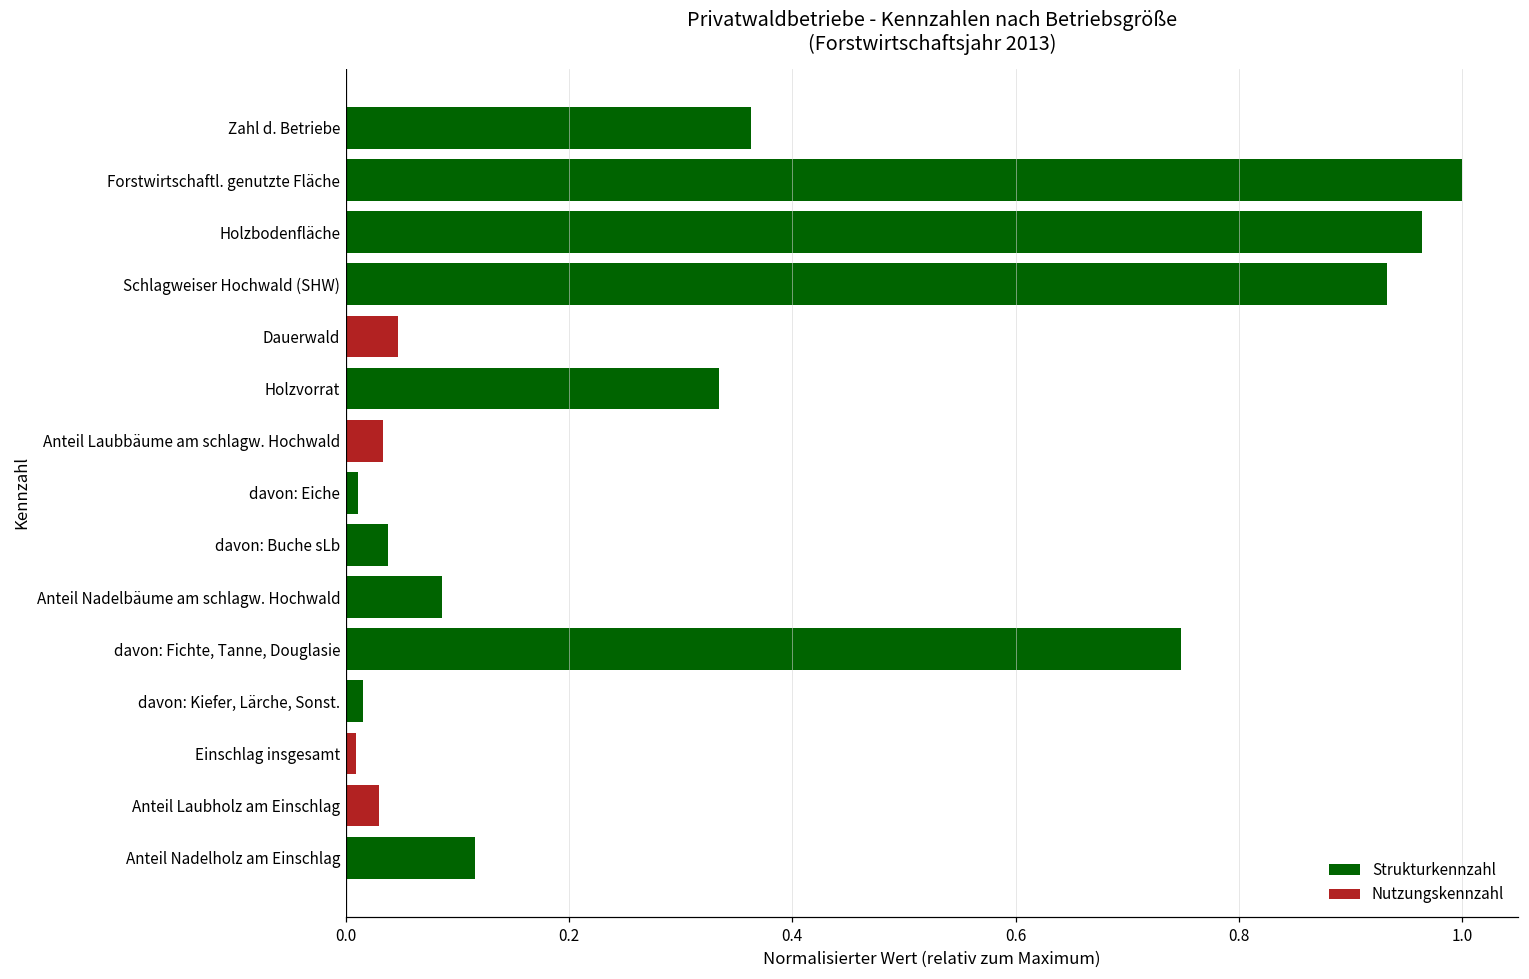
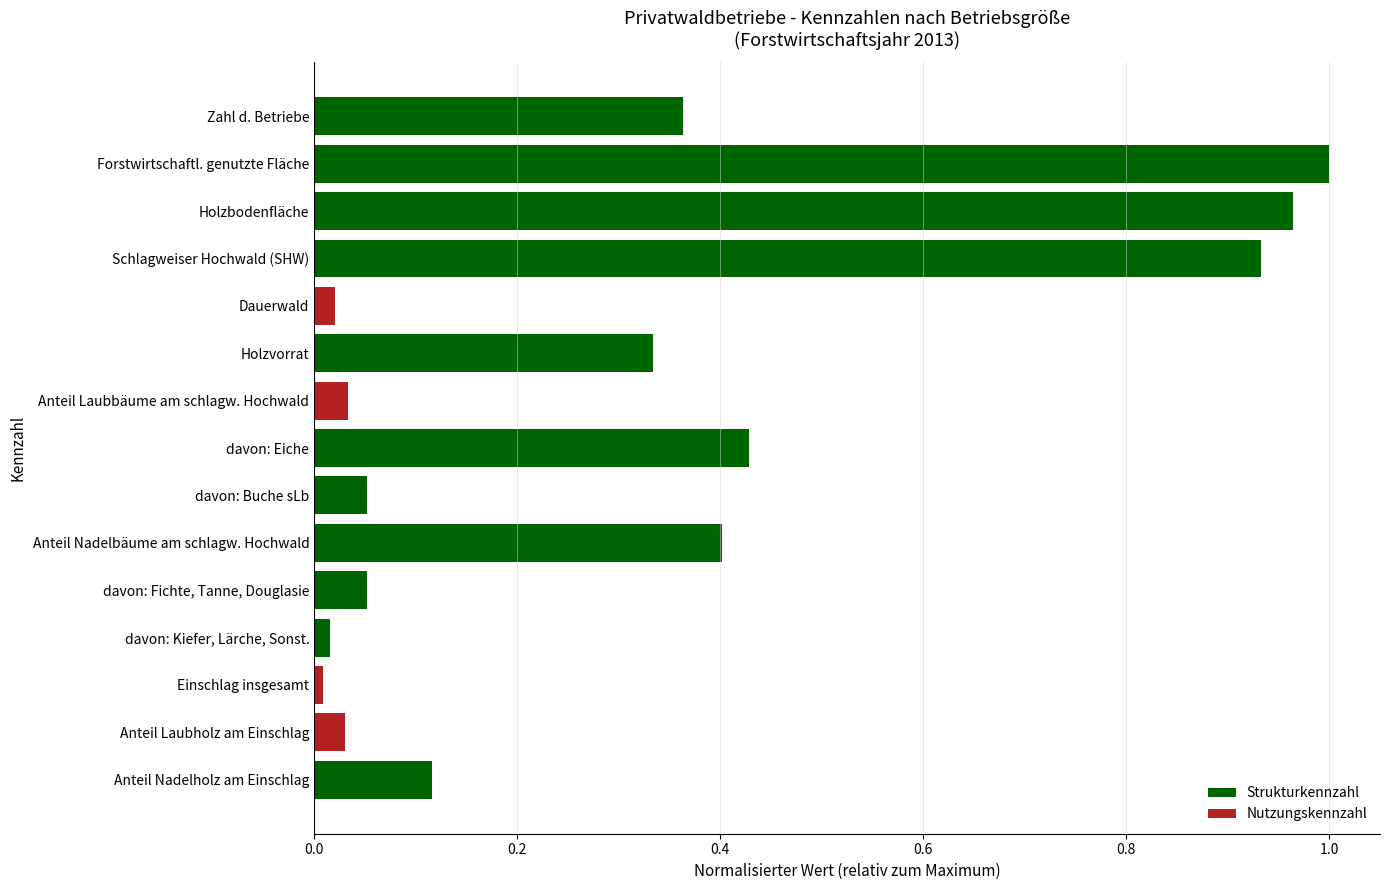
  {
    "Zahl d. Betriebe": 0.363,
    "Forstwirtschaftl. genutzte Fläche": 1.000,
    "Holzbodenfläche": 0.964,
    "Schlagweiser Hochwald (SHW)": 0.933,
-   "Dauerwald": 0.047,
+   "Dauerwald": 0.020,
    "Holzvorrat": 0.334,
    "Anteil Laubbäume am schlagw. Hochwald": 0.034,
-   "davon: Eiche": 0.011,
-   "davon: Buche sLb": 0.038,
-   "Anteil Nadelbäume am schlagw. Hochwald": 0.086,
-   "davon: Fichte, Tanne, Douglasie": 0.748,
+   "davon: Eiche": 0.428,
+   "davon: Buche sLb": 0.052,
+   "Anteil Nadelbäume am schlagw. Hochwald": 0.402,
+   "davon: Fichte, Tanne, Douglasie": 0.052,
    "davon: Kiefer, Lärche, Sonst.": 0.015,
    "Einschlag insgesamt": 0.009,
    "Anteil Laubholz am Einschlag": 0.030,
    "Anteil Nadelholz am Einschlag": 0.116
  }
